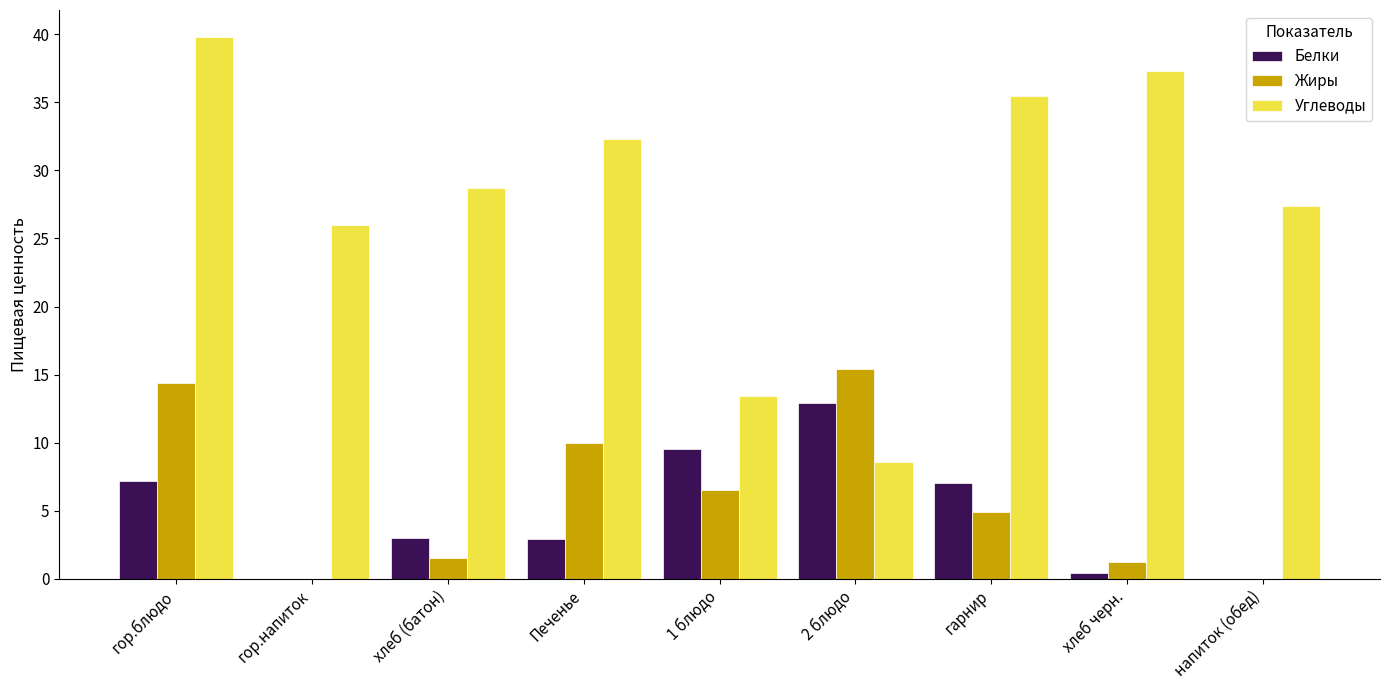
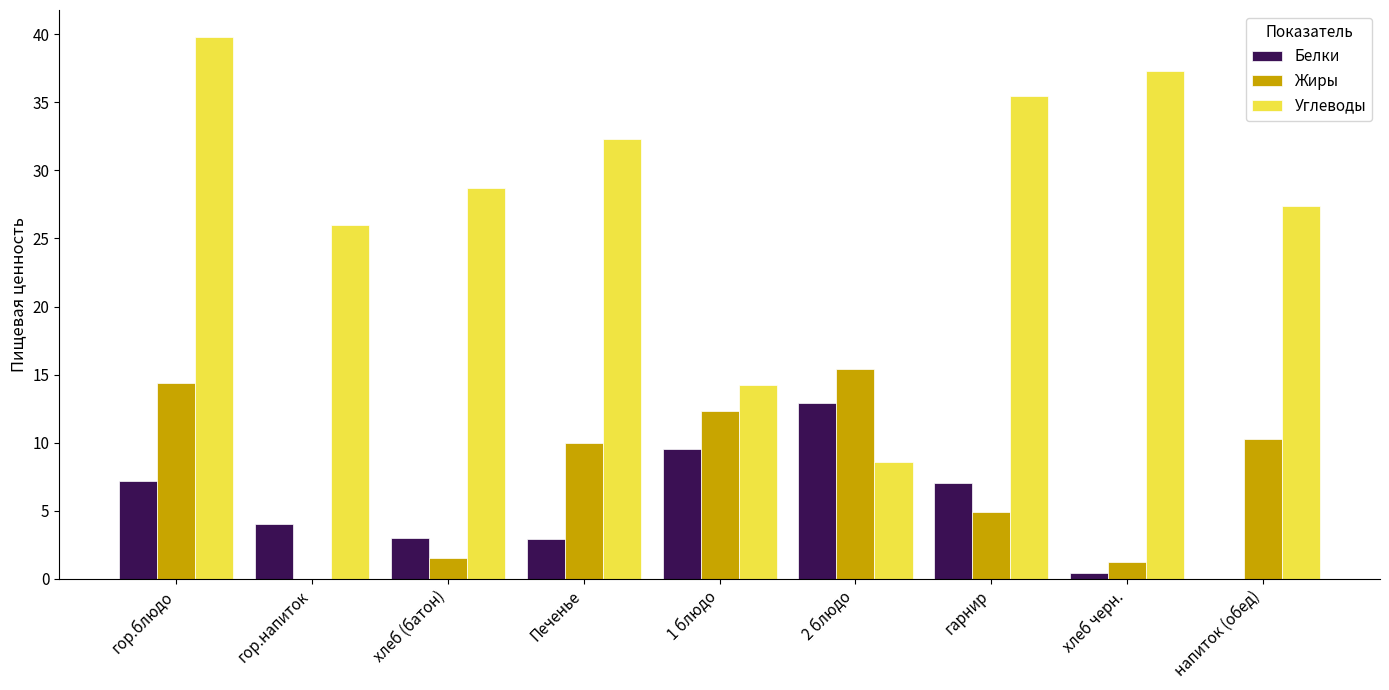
  {
    "Белки": {
      "гор.блюдо": 7.2,
-     "гор.напиток": 0,
+     "гор.напиток": 4,
      "хлеб (батон)": 3,
      "Печенье": 3,
      "1 блюдо": 9.5,
      "2 блюдо": 13,
      "гарнир": 7,
      "хлеб черн.": 0.4,
      "напиток (обед)": 0
    },
    "Жиры": {
      "гор.блюдо": 14.4,
      "гор.напиток": 0.0,
      "хлеб (батон)": 1.5,
      "Печенье": 10.0,
-     "1 блюдо": 6.5,
+     "1 блюдо": 12.3,
      "2 блюдо": 15.4,
      "гарнир": 4.9,
      "хлеб черн.": 1.2,
-     "напиток (обед)": 0.0
+     "напиток (обед)": 10.3
    },
    "Углеводы": {
      "гор.блюдо": 39.8,
      "гор.напиток": 26.0,
      "хлеб (батон)": 28.7,
      "Печенье": 32.3,
-     "1 блюдо": 13.4,
+     "1 блюдо": 14.2,
      "2 блюдо": 8.6,
      "гарнир": 35.5,
      "хлеб черн.": 37.3,
      "напиток (обед)": 27.4
    }
  }
